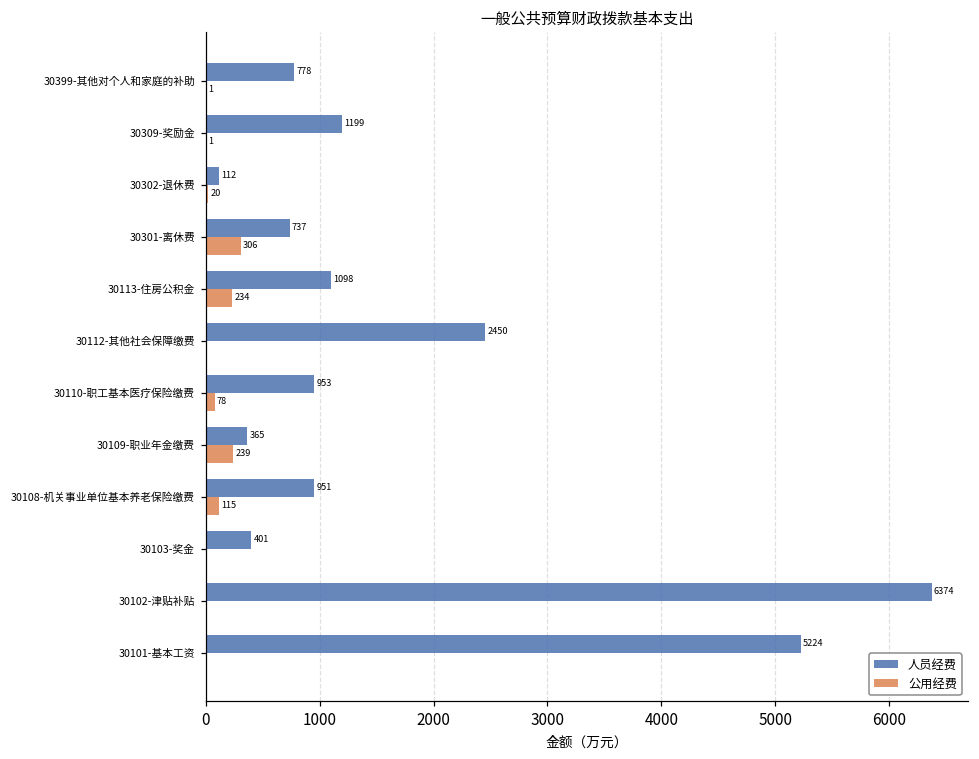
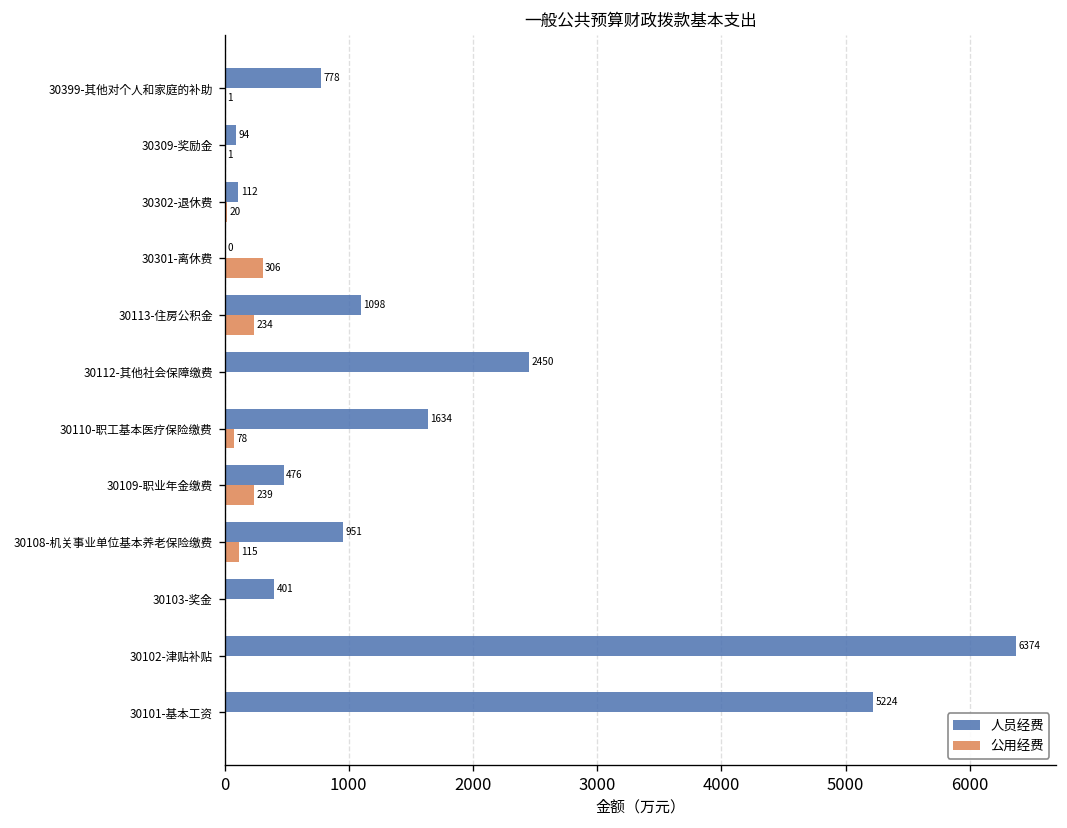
  {
    "人员经费": {
      "30399-其他对个人和家庭的补助": 778,
-     "30309-奖励金": 1199,
+     "30309-奖励金": 94,
      "30302-退休费": 112,
-     "30301-离休费": 737,
+     "30301-离休费": 0,
      "30113-住房公积金": 1098,
      "30112-其他社会保障缴费": 2450,
-     "30110-职工基本医疗保险缴费": 953,
-     "30109-职业年金缴费": 365,
+     "30110-职工基本医疗保险缴费": 1634,
+     "30109-职业年金缴费": 476,
      "30108-机关事业单位基本养老保险缴费": 951,
      "30103-奖金": 401,
      "30102-津贴补贴": 6374,
      "30101-基本工资": 5224
    },
    "公用经费": {
      "30399-其他对个人和家庭的补助": 1,
      "30309-奖励金": 1,
      "30302-退休费": 20,
      "30301-离休费": 306,
      "30113-住房公积金": 234,
      "30110-职工基本医疗保险缴费": 78,
      "30109-职业年金缴费": 239,
      "30108-机关事业单位基本养老保险缴费": 115
    }
  }
